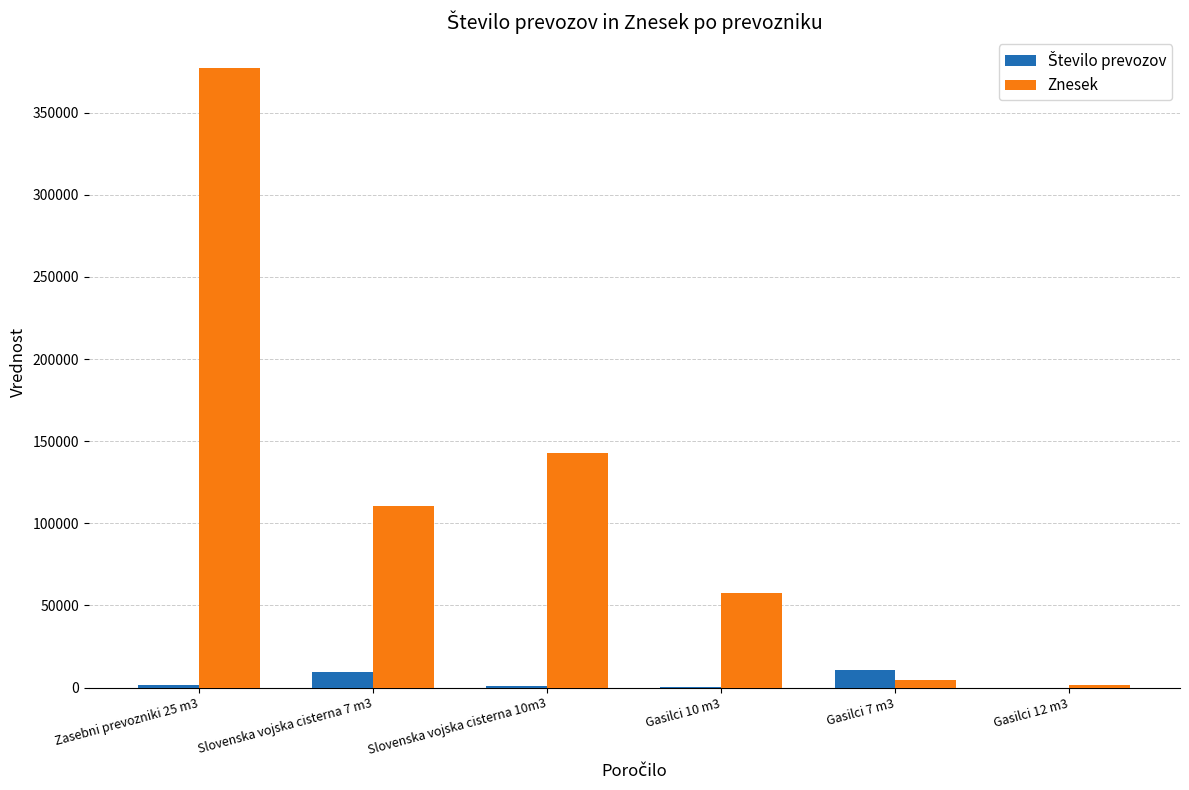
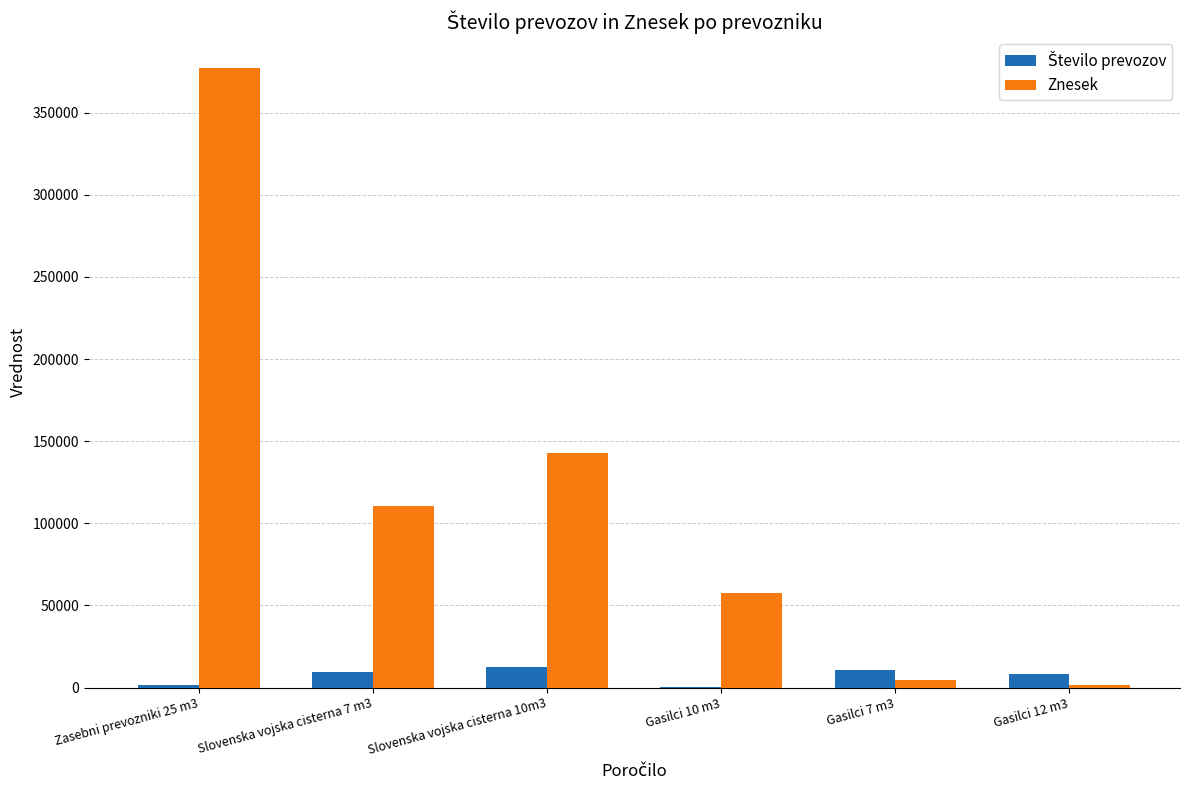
  {
    "Število prevozov": {
      "Slovenska vojska cisterna 7 m3": 9000,
-     "Slovenska vojska cisterna 10m3": 1000,
+     "Slovenska vojska cisterna 10m3": 12000,
      "Gasilci 7 m3": 10000,
-     "Gasilci 12 m3": 0
+     "Gasilci 12 m3": 8000
    },
    "Znesek": {
      "Zasebni prevozniki 25 m3": 377000,
      "Slovenska vojska cisterna 7 m3": 110000,
      "Slovenska vojska cisterna 10m3": 143000,
      "Gasilci 10 m3": 57000,
      "Gasilci 7 m3": 4000,
      "Gasilci 12 m3": 2000
    }
  }
